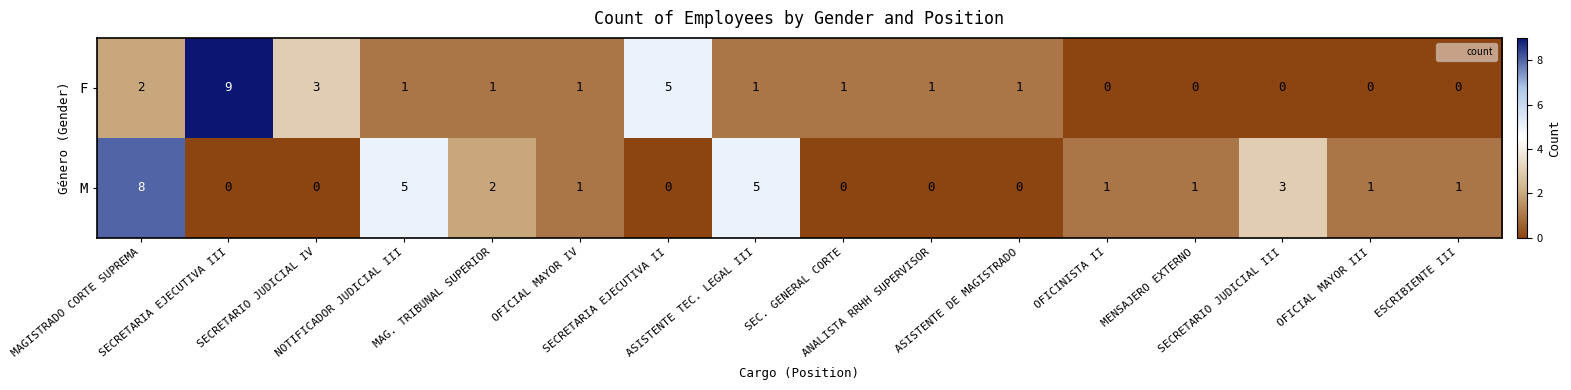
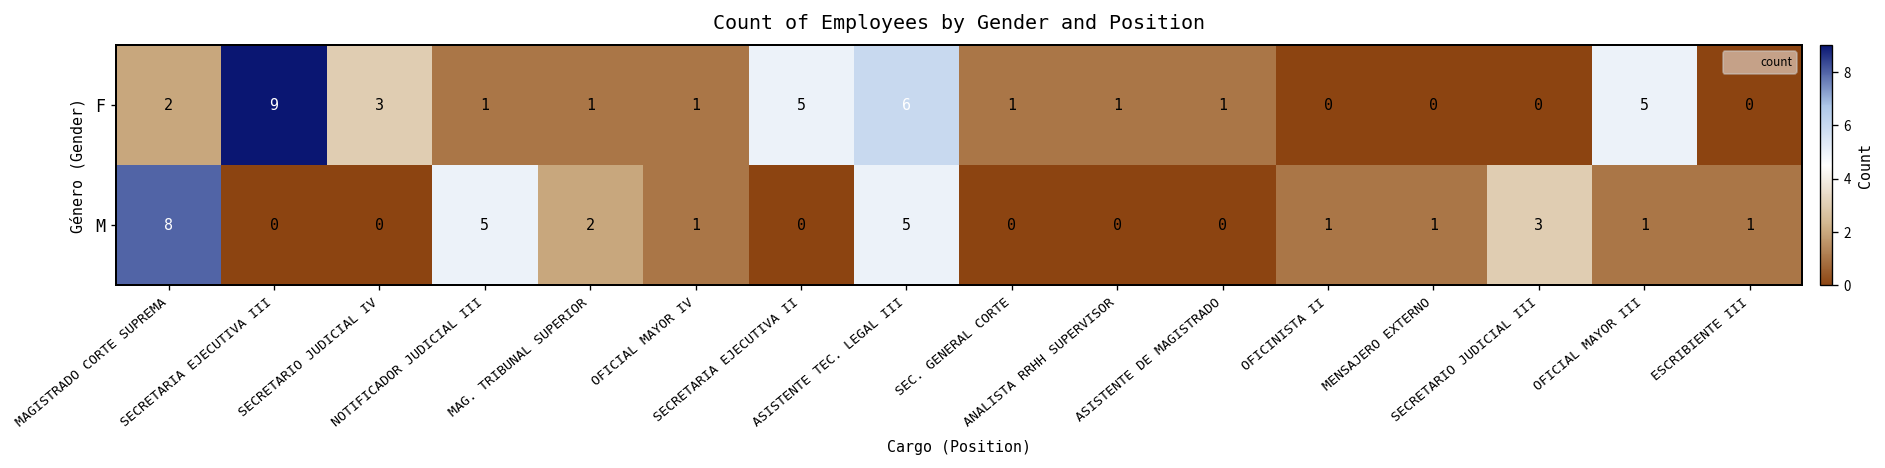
  {
    "F": {
      "MAGISTRADO CORTE SUPREMA": 2,
      "SECRETARIA EJECUTIVA III": 9,
      "SECRETARIO JUDICIAL IV": 3,
      "NOTIFICADOR JUDICIAL III": 1,
      "MAG. TRIBUNAL SUPERIOR": 1,
      "OFICIAL MAYOR IV": 1,
      "SECRETARIA EJECUTIVA II": 5,
-     "ASISTENTE TEC. LEGAL III": 1,
+     "ASISTENTE TEC. LEGAL III": 6,
      "SEC. GENERAL CORTE": 1,
      "ANALISTA RRHH SUPERVISOR": 1,
      "ASISTENTE DE MAGISTRADO": 1,
      "OFICINISTA II": 0,
      "MENSAJERO EXTERNO": 0,
      "SECRETARIO JUDICIAL III": 0,
-     "OFICIAL MAYOR III": 0,
+     "OFICIAL MAYOR III": 5,
      "ESCRIBIENTE III": 0
    },
    "M": {
      "MAGISTRADO CORTE SUPREMA": 8,
      "SECRETARIA EJECUTIVA III": 0,
      "SECRETARIO JUDICIAL IV": 0,
      "NOTIFICADOR JUDICIAL III": 5,
      "MAG. TRIBUNAL SUPERIOR": 2,
      "OFICIAL MAYOR IV": 1,
      "SECRETARIA EJECUTIVA II": 0,
      "ASISTENTE TEC. LEGAL III": 5,
      "SEC. GENERAL CORTE": 0,
      "ANALISTA RRHH SUPERVISOR": 0,
      "ASISTENTE DE MAGISTRADO": 0,
      "OFICINISTA II": 1,
      "MENSAJERO EXTERNO": 1,
      "SECRETARIO JUDICIAL III": 3,
      "OFICIAL MAYOR III": 1,
      "ESCRIBIENTE III": 1
    }
  }
